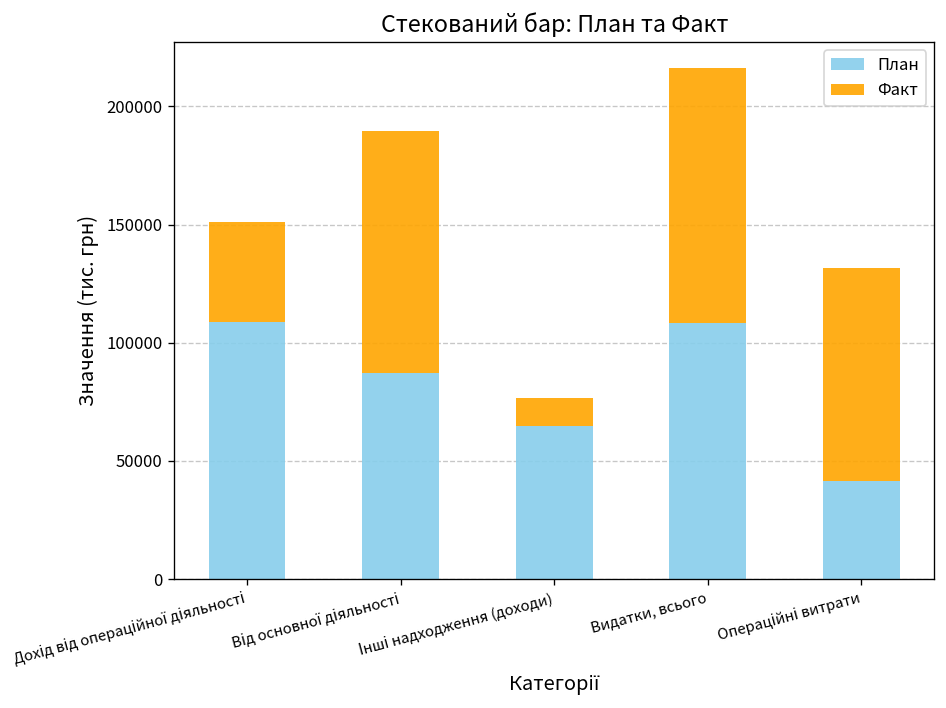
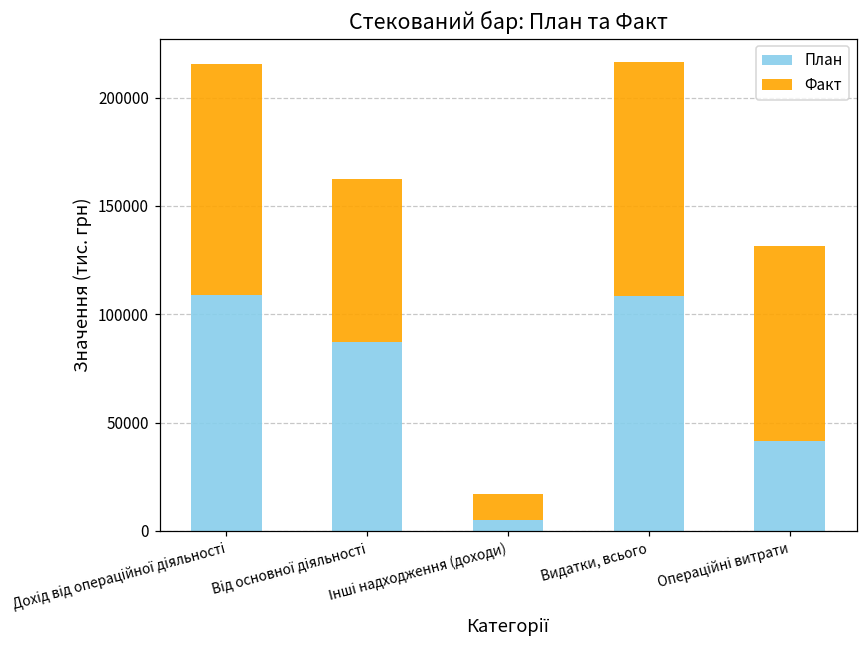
  {
    "План": {
      "Дохід від операційної діяльності": 109000,
      "Від основної діяльності": 87000,
-     "Інші надходження (доходи)": 65000,
+     "Інші надходження (доходи)": 5000,
      "Видатки, всього": 108000,
      "Операційні витрати": 41000
    },
    "Факт": {
-     "Дохід від операційної діяльності": 43000,
-     "Від основної діяльності": 102000,
+     "Дохід від операційної діяльності": 107000,
+     "Від основної діяльності": 75000,
      "Інші надходження (доходи)": 12000,
      "Видатки, всього": 108000,
      "Операційні витрати": 90000
    }
  }
